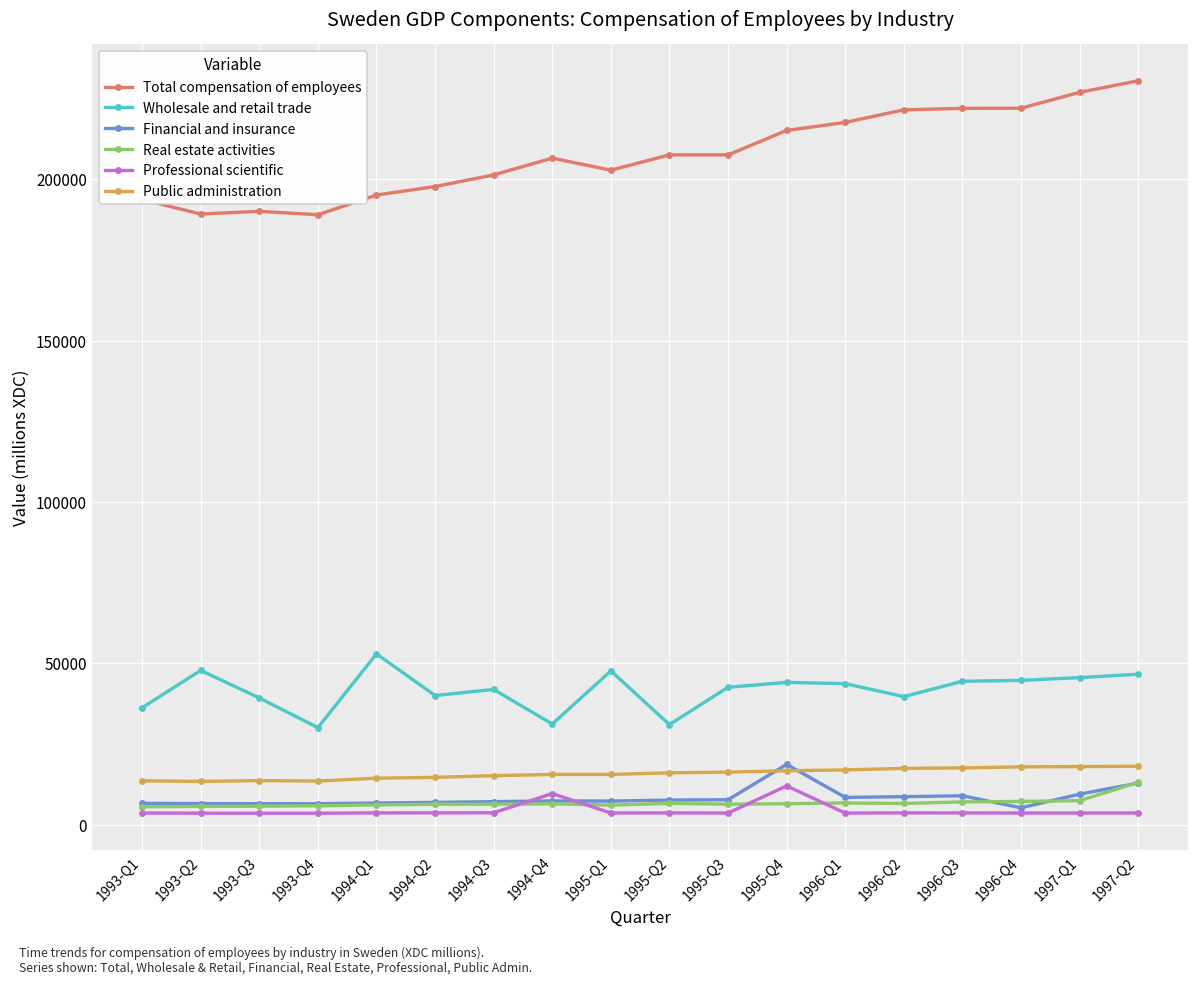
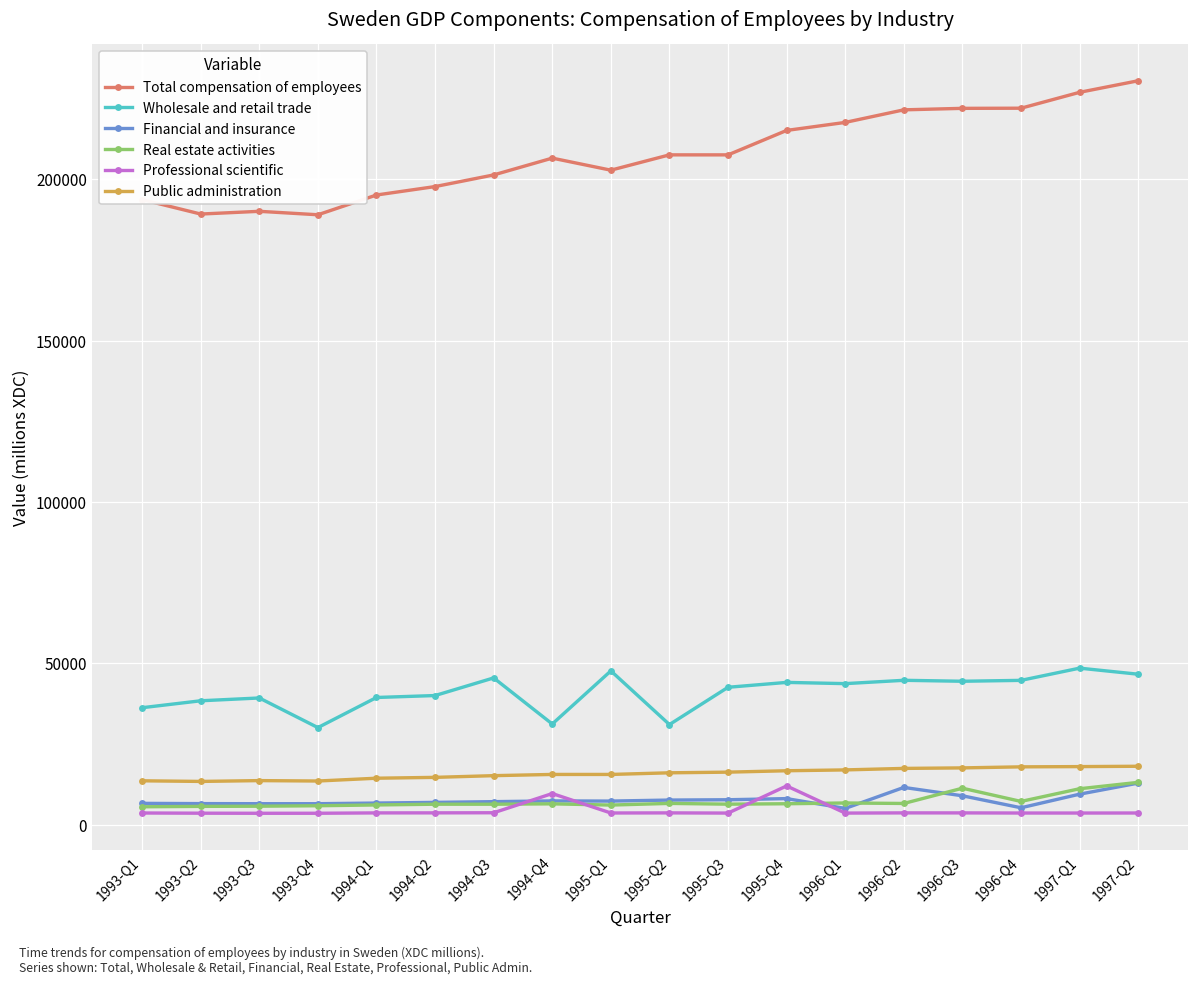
  {
    "Wholesale and retail trade": {
      "1993-Q1": 36000,
-     "1993-Q2": 48000,
+     "1993-Q2": 38000,
      "1993-Q3": 39000,
      "1993-Q4": 30000,
-     "1994-Q1": 53000,
+     "1994-Q1": 39000,
      "1994-Q2": 40000,
-     "1994-Q3": 42000,
+     "1994-Q3": 45000,
      "1994-Q4": 31000,
      "1995-Q1": 48000,
      "1995-Q2": 31000,
      "1995-Q3": 43000,
      "1995-Q4": 44000,
      "1996-Q1": 44000,
-     "1996-Q2": 40000,
+     "1996-Q2": 45000,
      "1996-Q3": 44000,
      "1996-Q4": 45000,
-     "1997-Q1": 46000,
+     "1997-Q1": 49000,
      "1997-Q2": 47000
    },
    "Financial and insurance": {
      "1993-Q1": 7000,
      "1994-Q4": 7000,
      "1995-Q1": 7000,
      "1995-Q2": 8000,
      "1995-Q3": 8000,
-     "1995-Q4": 19000,
-     "1996-Q1": 8000,
-     "1996-Q2": 9000,
+     "1995-Q4": 8000,
+     "1996-Q1": 5000,
+     "1996-Q2": 12000,
      "1996-Q3": 9000,
      "1996-Q4": 5000,
      "1997-Q1": 9000
    },
    "Real estate activities": {
      "1993-Q1": 6000,
      "1994-Q4": 6000,
      "1995-Q1": 6000,
      "1995-Q2": 7000,
      "1995-Q3": 6000,
      "1995-Q4": 7000,
      "1996-Q1": 7000,
      "1996-Q2": 7000,
-     "1996-Q3": 7000,
+     "1996-Q3": 11000,
      "1996-Q4": 7000,
-     "1997-Q1": 7000
+     "1997-Q1": 11000
    },
    "Professional scientific": {
      "1993-Q1": 4000,
      "1993-Q2": 4000,
      "1993-Q3": 4000,
      "1993-Q4": 4000,
      "1994-Q1": 4000,
      "1994-Q2": 4000,
      "1994-Q3": 4000,
      "1994-Q4": 10000,
      "1995-Q1": 4000,
      "1995-Q2": 4000,
      "1995-Q3": 4000,
      "1995-Q4": 12000,
      "1996-Q1": 4000,
      "1996-Q2": 4000,
      "1996-Q3": 4000,
      "1996-Q4": 4000,
      "1997-Q1": 4000,
      "1997-Q2": 4000
    }
  }
